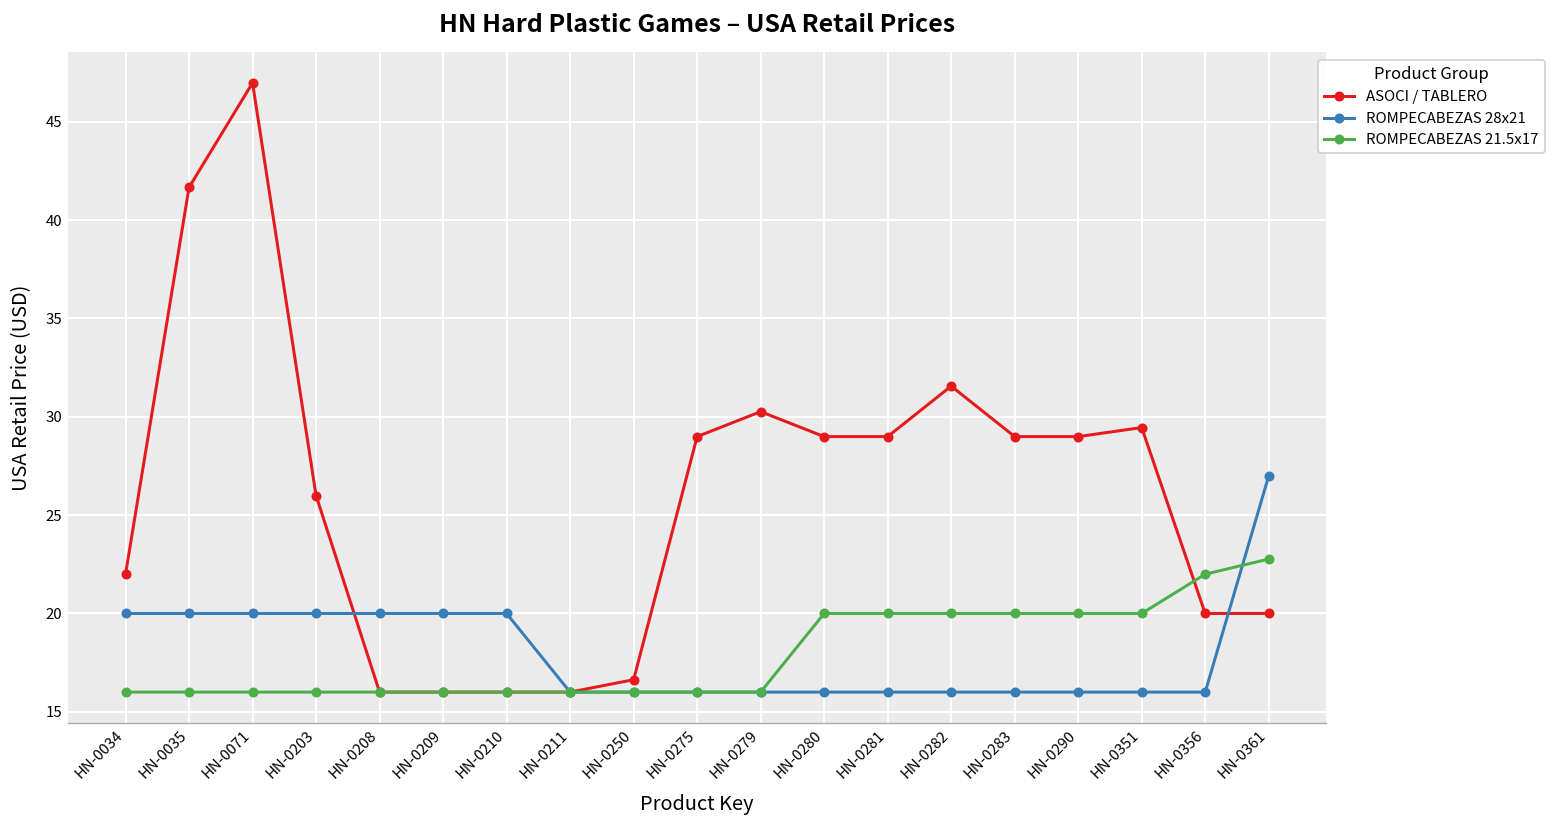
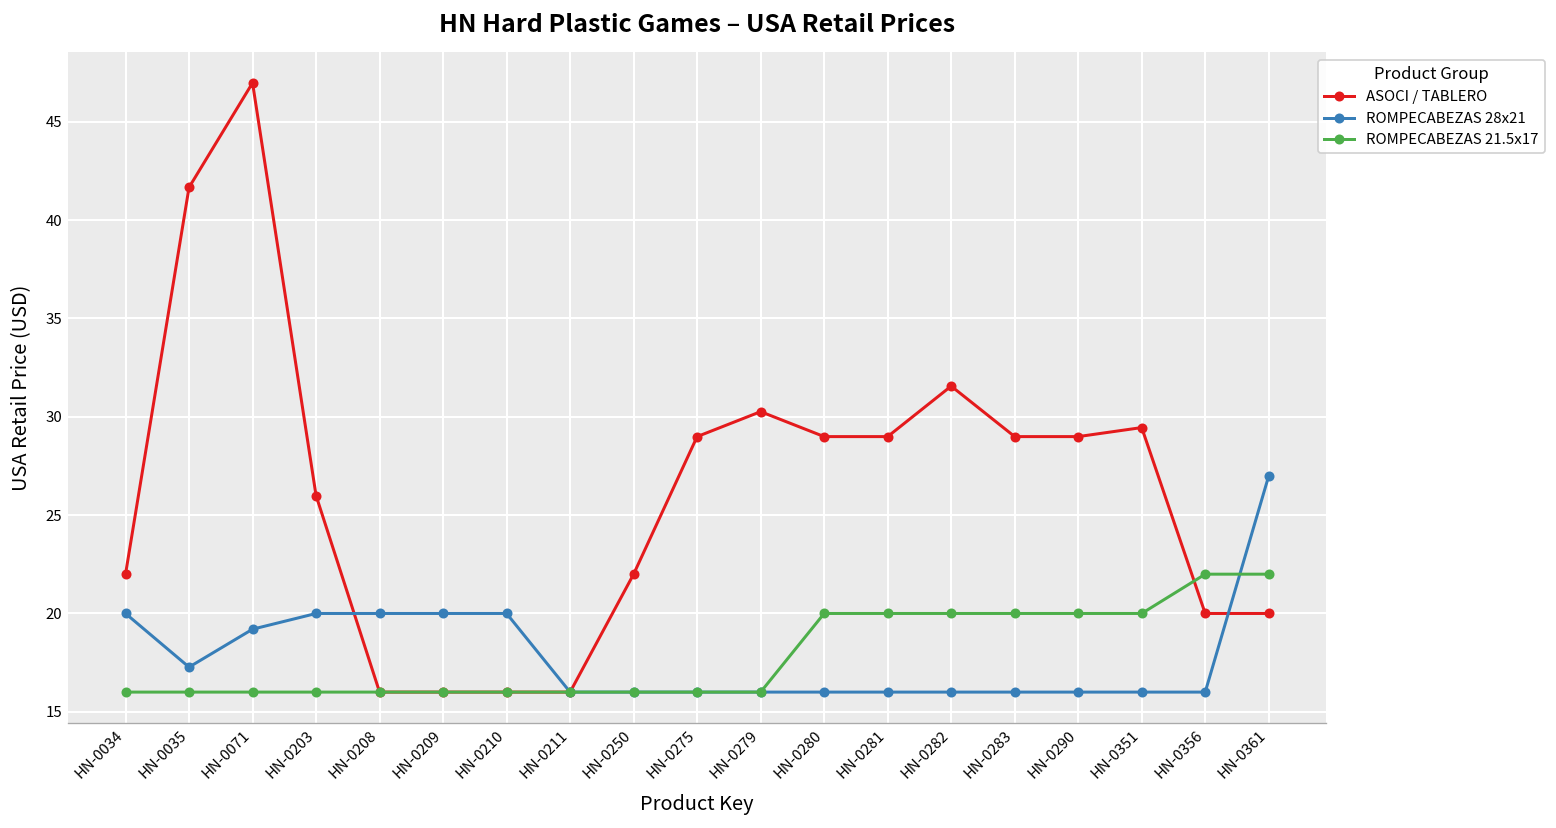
  {
    "ASOCI / TABLERO": {
      "HN-0034": 22.0,
      "HN-0035": 41.7,
      "HN-0071": 47.0,
      "HN-0203": 26.0,
-     "HN-0250": 16.6,
+     "HN-0250": 22.0,
      "HN-0275": 29.0,
      "HN-0279": 30.3,
      "HN-0280": 29.0,
      "HN-0281": 29.0,
      "HN-0282": 31.6,
      "HN-0283": 29.0,
      "HN-0290": 29.0,
      "HN-0351": 29.5,
      "HN-0356": 20.0,
      "HN-0361": 20.0
    },
    "ROMPECABEZAS 28x21": {
      "HN-0034": 20.0,
-     "HN-0035": 20.0,
-     "HN-0071": 20.0,
+     "HN-0035": 17.3,
+     "HN-0071": 19.2,
      "HN-0203": 20.0,
      "HN-0208": 20.0,
      "HN-0209": 20.0,
      "HN-0210": 20.0,
      "HN-0280": 16.0,
      "HN-0281": 16.0,
      "HN-0282": 16.0,
      "HN-0283": 16.0,
      "HN-0290": 16.0,
      "HN-0351": 16.0,
      "HN-0356": 16.0,
      "HN-0361": 27.0
    },
    "ROMPECABEZAS 21.5x17": {
      "HN-0034": 16.0,
      "HN-0035": 16.0,
      "HN-0071": 16.0,
      "HN-0203": 16.0,
      "HN-0280": 20.0,
      "HN-0281": 20.0,
      "HN-0282": 20.0,
      "HN-0283": 20.0,
      "HN-0290": 20.0,
      "HN-0351": 20.0,
      "HN-0356": 22.0,
-     "HN-0361": 22.8
+     "HN-0361": 22.0
    }
  }
